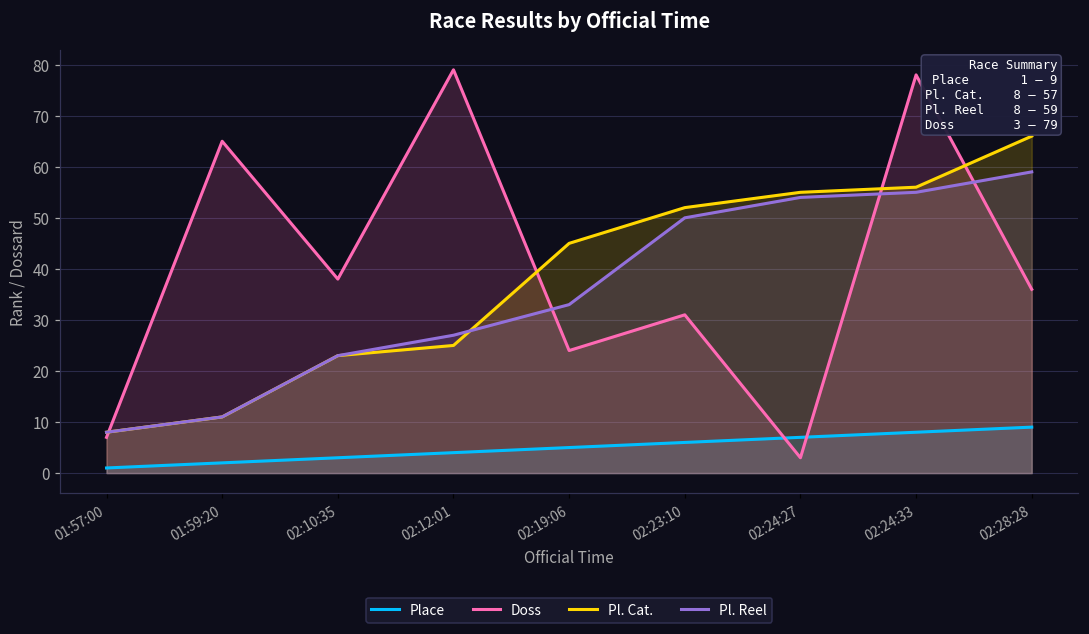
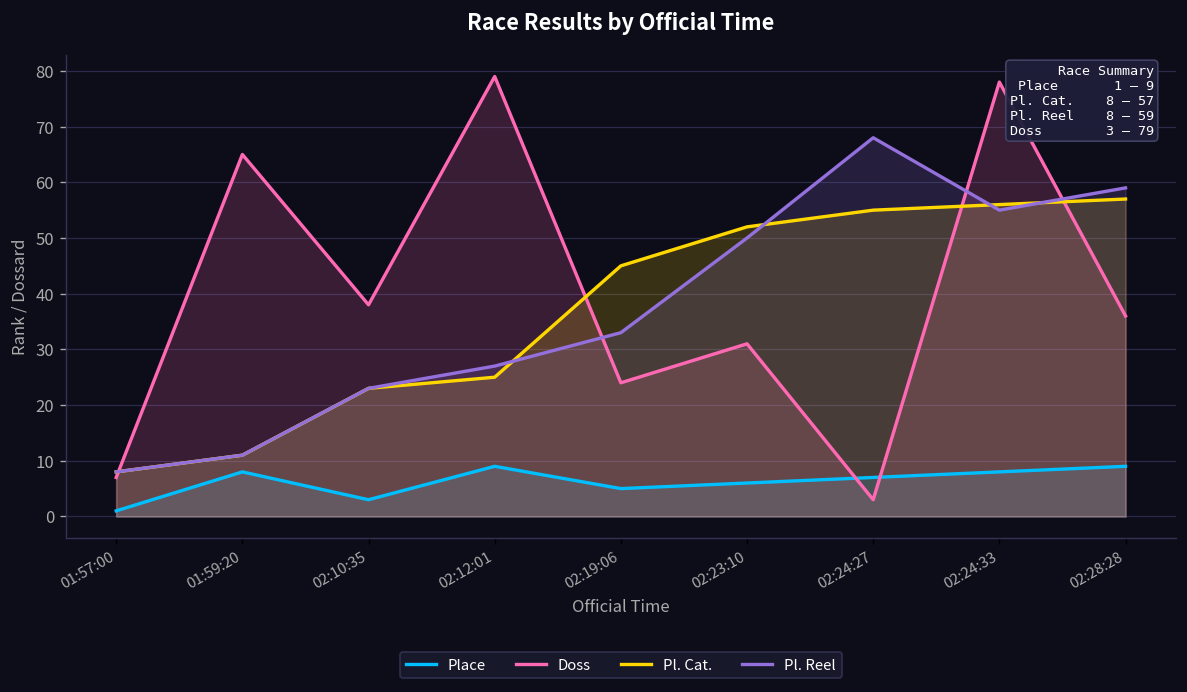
  {
    "Place": {
      "01:57:00": 1,
-     "01:59:20": 2,
+     "01:59:20": 8,
      "02:10:35": 3,
-     "02:12:01": 4,
+     "02:12:01": 9,
      "02:19:06": 5,
      "02:23:10": 6,
      "02:24:27": 7,
      "02:24:33": 8,
      "02:28:28": 9
    },
    "Doss": {
      "01:57:00": 7,
      "01:59:20": 65,
      "02:10:35": 38,
      "02:12:01": 79,
      "02:19:06": 24,
      "02:23:10": 31,
      "02:24:27": 3,
      "02:28:28": 36
    },
    "Pl. Cat.": {
      "02:12:01": 25,
      "02:19:06": 45,
      "02:23:10": 52,
      "02:24:27": 55,
      "02:24:33": 56,
-     "02:28:28": 66
+     "02:28:28": 57
    },
    "Pl. Reel": {
      "02:12:01": 27,
      "02:19:06": 33,
      "02:23:10": 50,
-     "02:24:27": 54,
+     "02:24:27": 68,
      "02:24:33": 55,
      "02:28:28": 59
    }
  }
